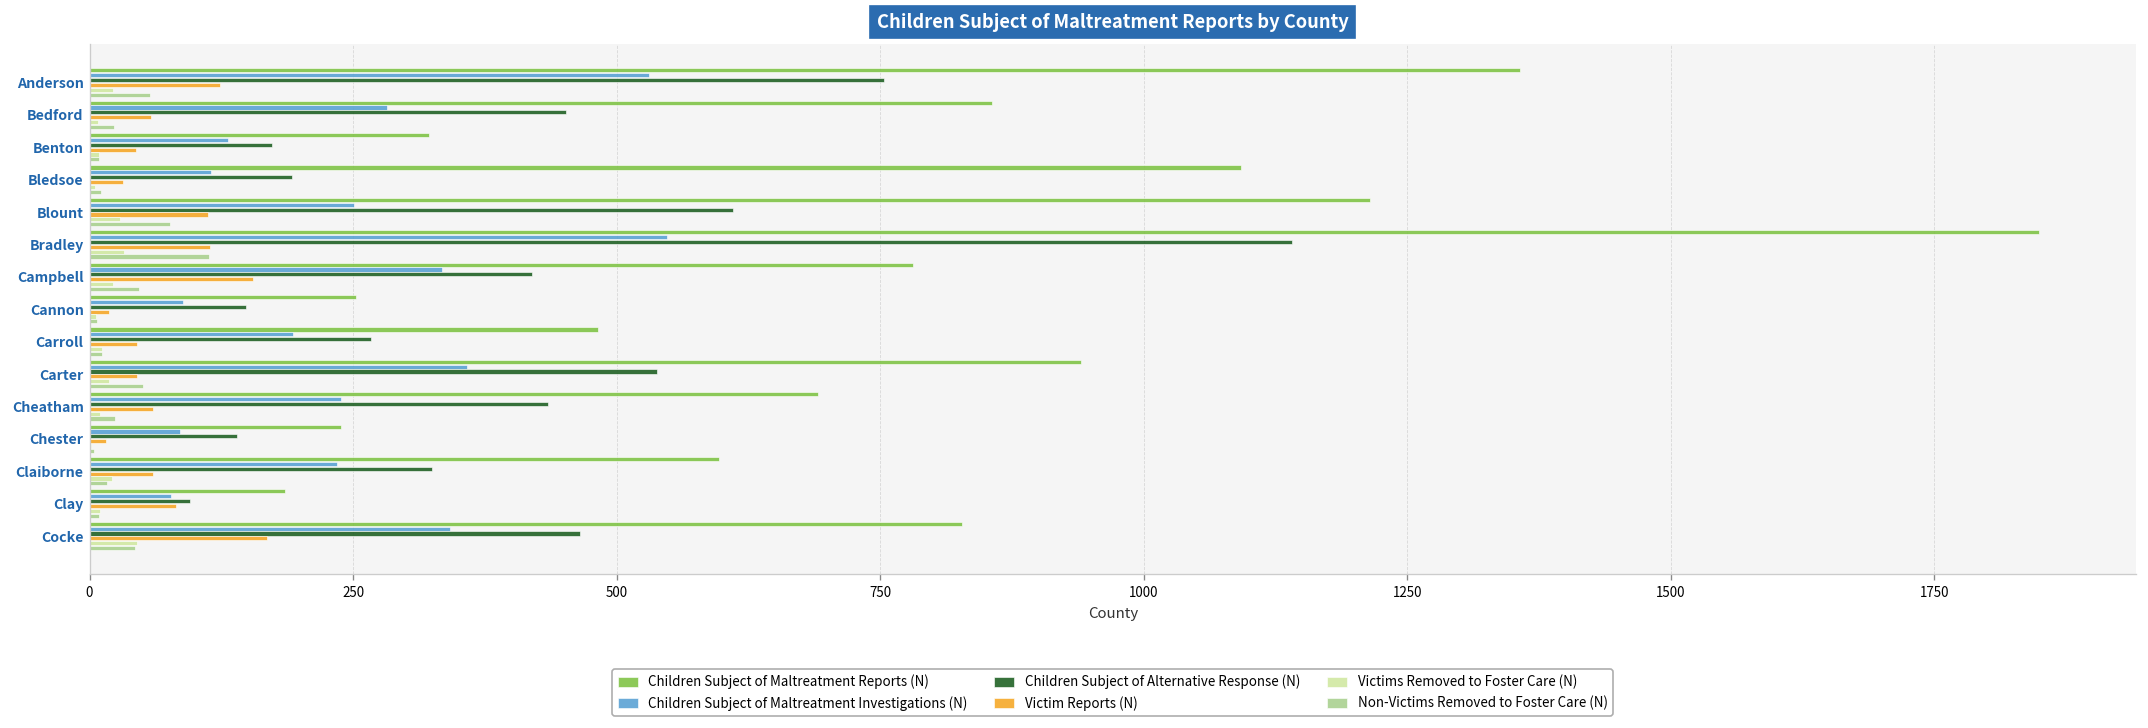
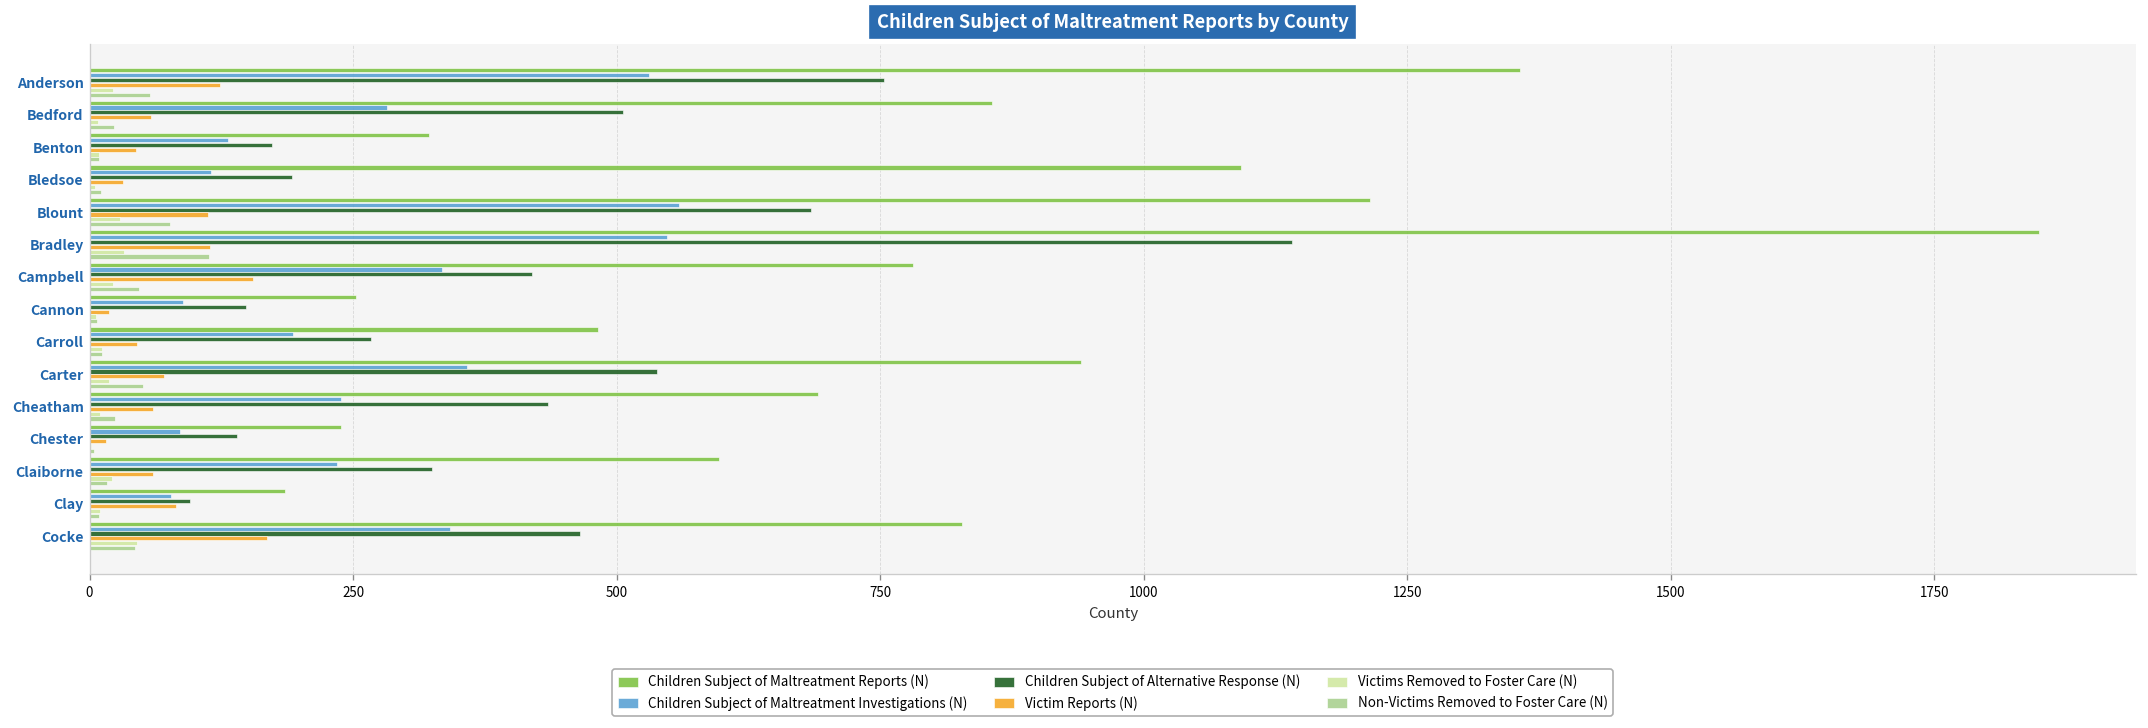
  {
    "Children Subject of Maltreatment Reports (N)": {
      "Anderson": 1360,
      "Bedford": 860,
      "Benton": 320,
      "Bledsoe": 1090,
      "Blount": 1220,
      "Bradley": 1850,
      "Campbell": 780,
      "Cannon": 250,
      "Carroll": 480,
      "Carter": 940,
      "Cheatham": 690,
      "Chester": 240,
      "Claiborne": 600,
      "Clay": 190,
      "Cocke": 830
    },
    "Children Subject of Maltreatment Investigations (N)": {
      "Anderson": 530,
      "Bedford": 280,
      "Benton": 130,
      "Bledsoe": 120,
-     "Blount": 250,
+     "Blount": 560,
      "Bradley": 550,
      "Campbell": 330,
      "Cannon": 90,
      "Carroll": 190,
      "Carter": 360,
      "Cheatham": 240,
      "Chester": 90,
      "Claiborne": 240,
      "Clay": 80,
      "Cocke": 340
    },
    "Children Subject of Alternative Response (N)": {
      "Anderson": 750,
-     "Bedford": 450,
+     "Bedford": 510,
      "Benton": 170,
      "Bledsoe": 190,
-     "Blount": 610,
+     "Blount": 680,
      "Bradley": 1140,
      "Campbell": 420,
      "Cannon": 150,
      "Carroll": 270,
      "Carter": 540,
      "Cheatham": 440,
      "Chester": 140,
      "Claiborne": 330,
      "Clay": 100,
      "Cocke": 470
    },
    "Victim Reports (N)": {
      "Anderson": 120,
      "Bedford": 60,
      "Benton": 40,
      "Bledsoe": 30,
      "Blount": 110,
      "Bradley": 110,
      "Campbell": 160,
      "Cannon": 20,
      "Carroll": 50,
-     "Carter": 50,
+     "Carter": 70,
      "Cheatham": 60,
      "Chester": 20,
      "Claiborne": 60,
      "Clay": 80,
      "Cocke": 170
    }
  }
